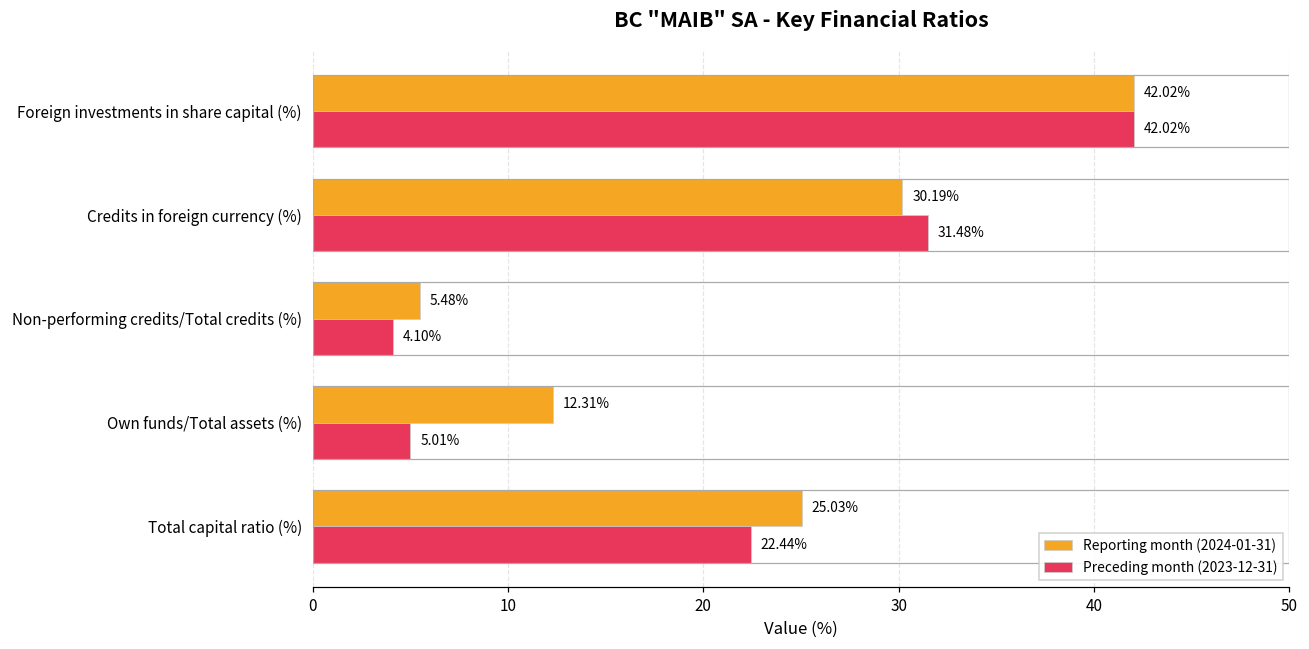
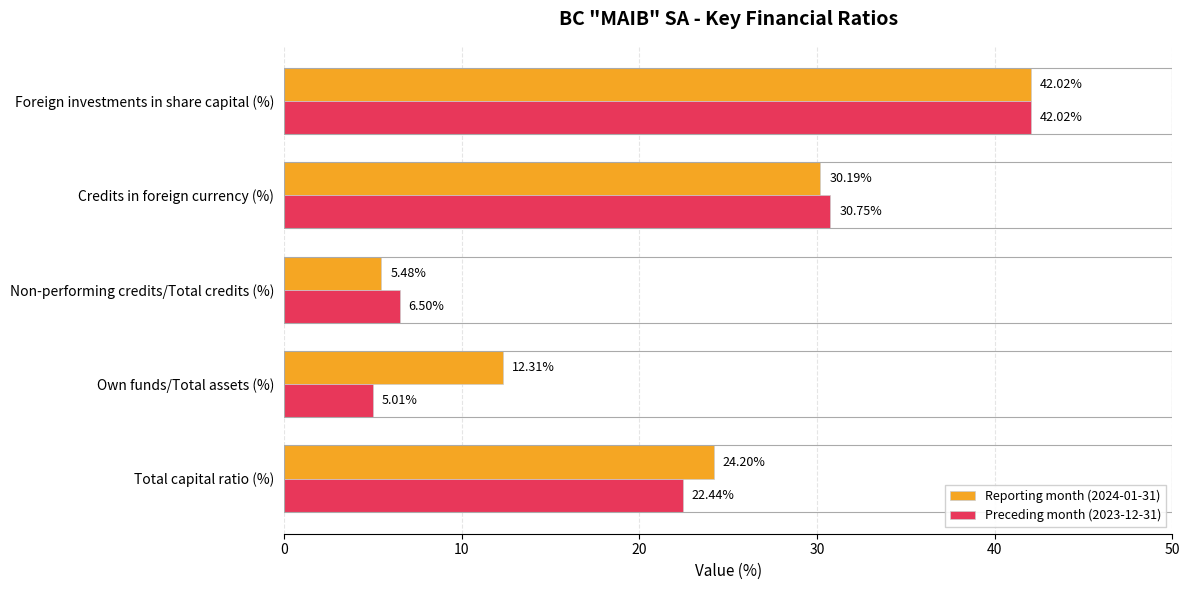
  {
    "Reporting month (2024-01-31)": {
      "Foreign investments in share capital (%)": "42.02%",
      "Credits in foreign currency (%)": "30.19%",
      "Non-performing credits/Total credits (%)": "5.48%",
      "Own funds/Total assets (%)": "12.31%",
-     "Total capital ratio (%)": "25.03%"
+     "Total capital ratio (%)": "24.20%"
    },
    "Preceding month (2023-12-31)": {
      "Foreign investments in share capital (%)": "42.02%",
-     "Credits in foreign currency (%)": "31.48%",
-     "Non-performing credits/Total credits (%)": "4.10%",
+     "Credits in foreign currency (%)": "30.75%",
+     "Non-performing credits/Total credits (%)": "6.50%",
      "Own funds/Total assets (%)": "5.01%",
      "Total capital ratio (%)": "22.44%"
    }
  }
